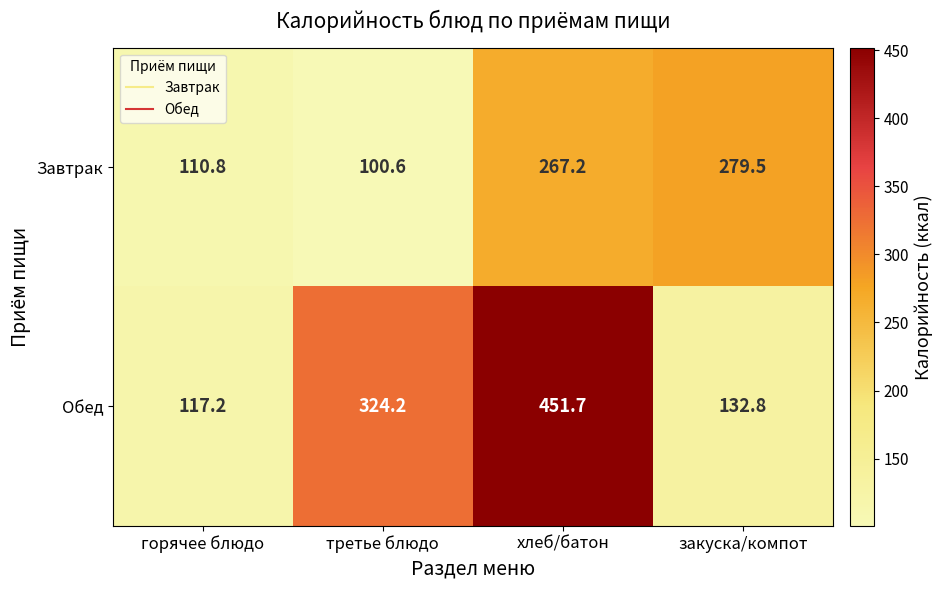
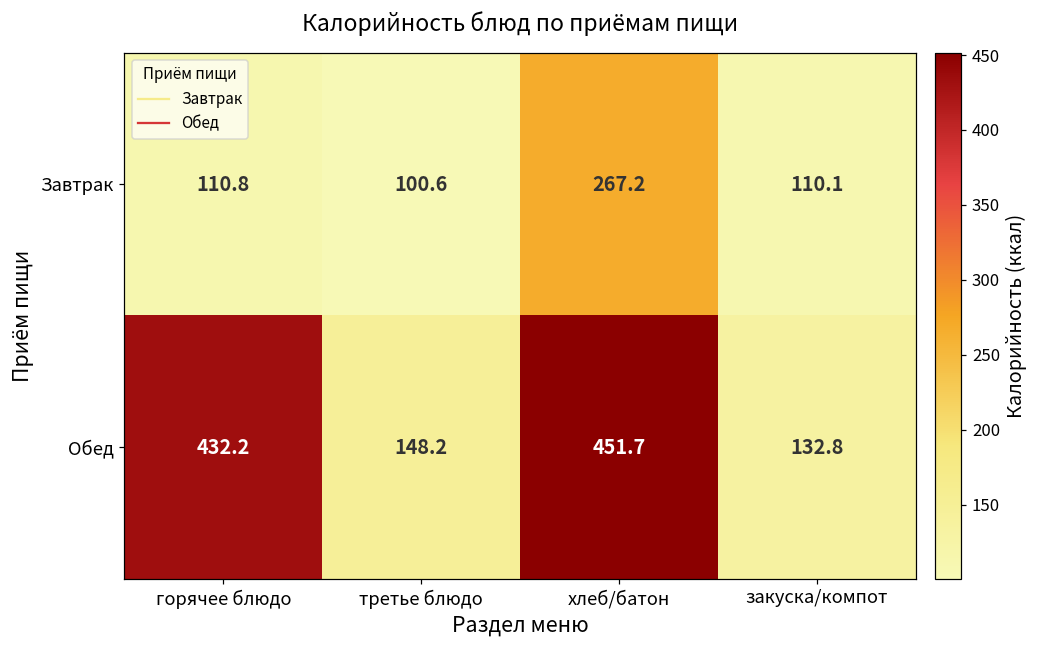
  {
    "Завтрак": {
      "горячее блюдо": 110.8,
      "третье блюдо": 100.6,
      "хлеб/батон": 267.2,
-     "закуска/компот": 279.5
+     "закуска/компот": 110.1
    },
    "Обед": {
-     "горячее блюдо": 117.2,
-     "третье блюдо": 324.2,
+     "горячее блюдо": 432.2,
+     "третье блюдо": 148.2,
      "хлеб/батон": 451.7,
      "закуска/компот": 132.8
    }
  }
